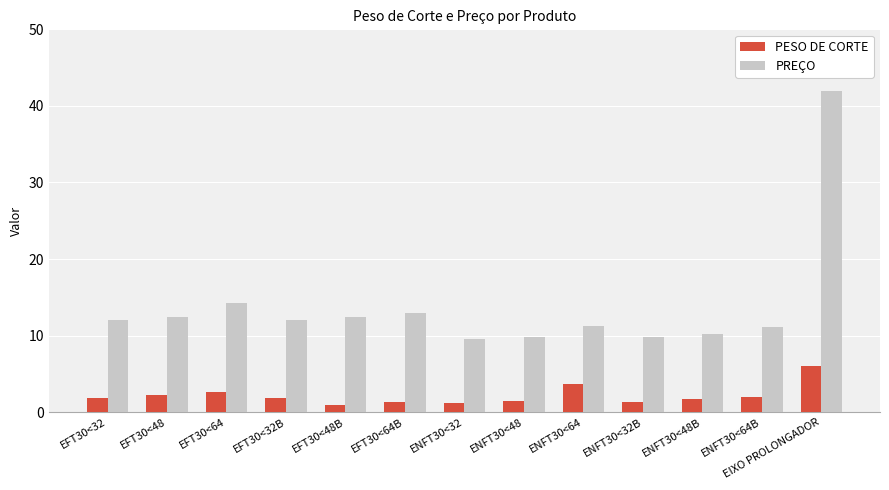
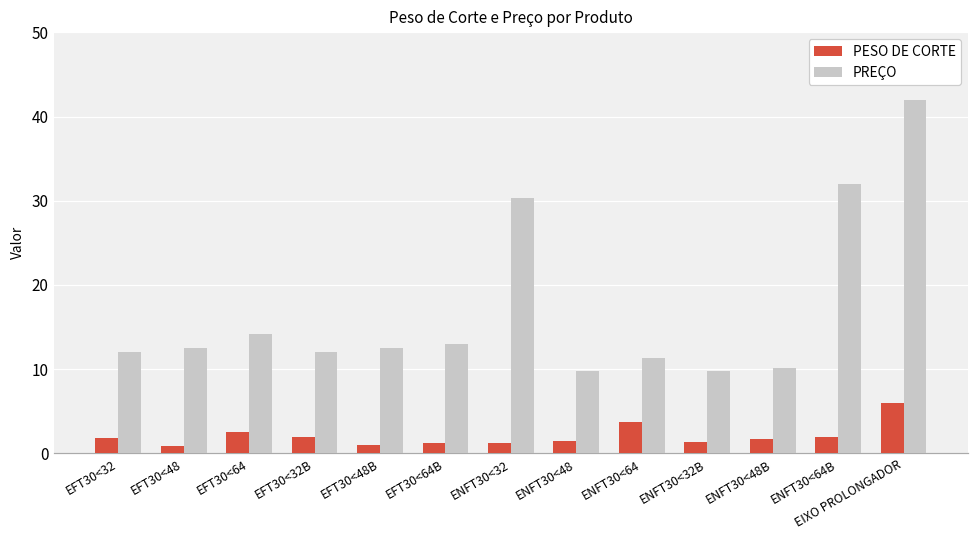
  {
    "PESO DE CORTE": {
      "EFT30<32": 2,
-     "EFT30<48": 2,
+     "EFT30<48": 1,
      "EFT30<64": 3,
      "EFT30<32B": 2,
      "EFT30<48B": 1,
      "EFT30<64B": 1,
      "ENFT30<32": 1,
      "ENFT30<48": 2,
      "ENFT30<64": 4,
      "ENFT30<32B": 1,
      "ENFT30<48B": 2,
      "ENFT30<64B": 2,
      "EIXO PROLONGADOR": 6
    },
    "PREÇO": {
      "EFT30<32": 12,
      "EFT30<48": 13,
      "EFT30<64": 14,
      "EFT30<32B": 12,
      "EFT30<48B": 13,
      "EFT30<64B": 13,
-     "ENFT30<32": 10,
+     "ENFT30<32": 30,
      "ENFT30<48": 10,
      "ENFT30<64": 11,
      "ENFT30<32B": 10,
      "ENFT30<48B": 10,
-     "ENFT30<64B": 11,
+     "ENFT30<64B": 32,
      "EIXO PROLONGADOR": 42
    }
  }
